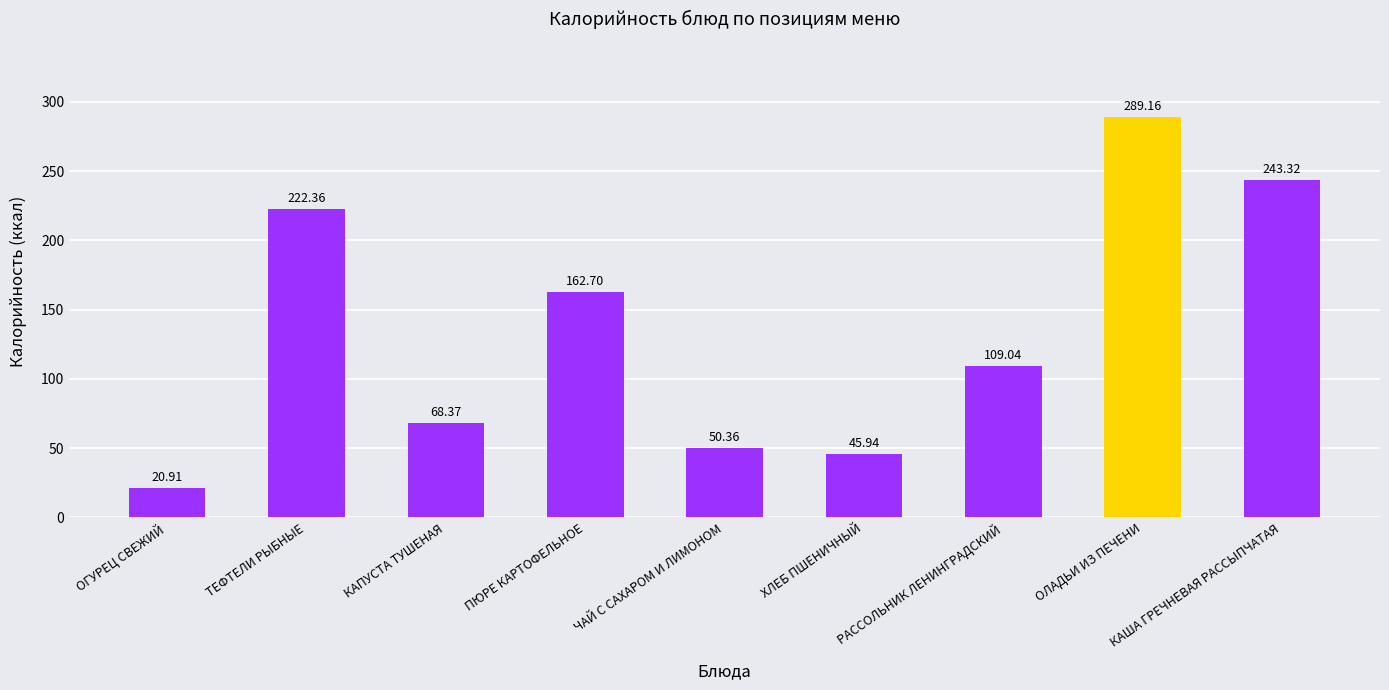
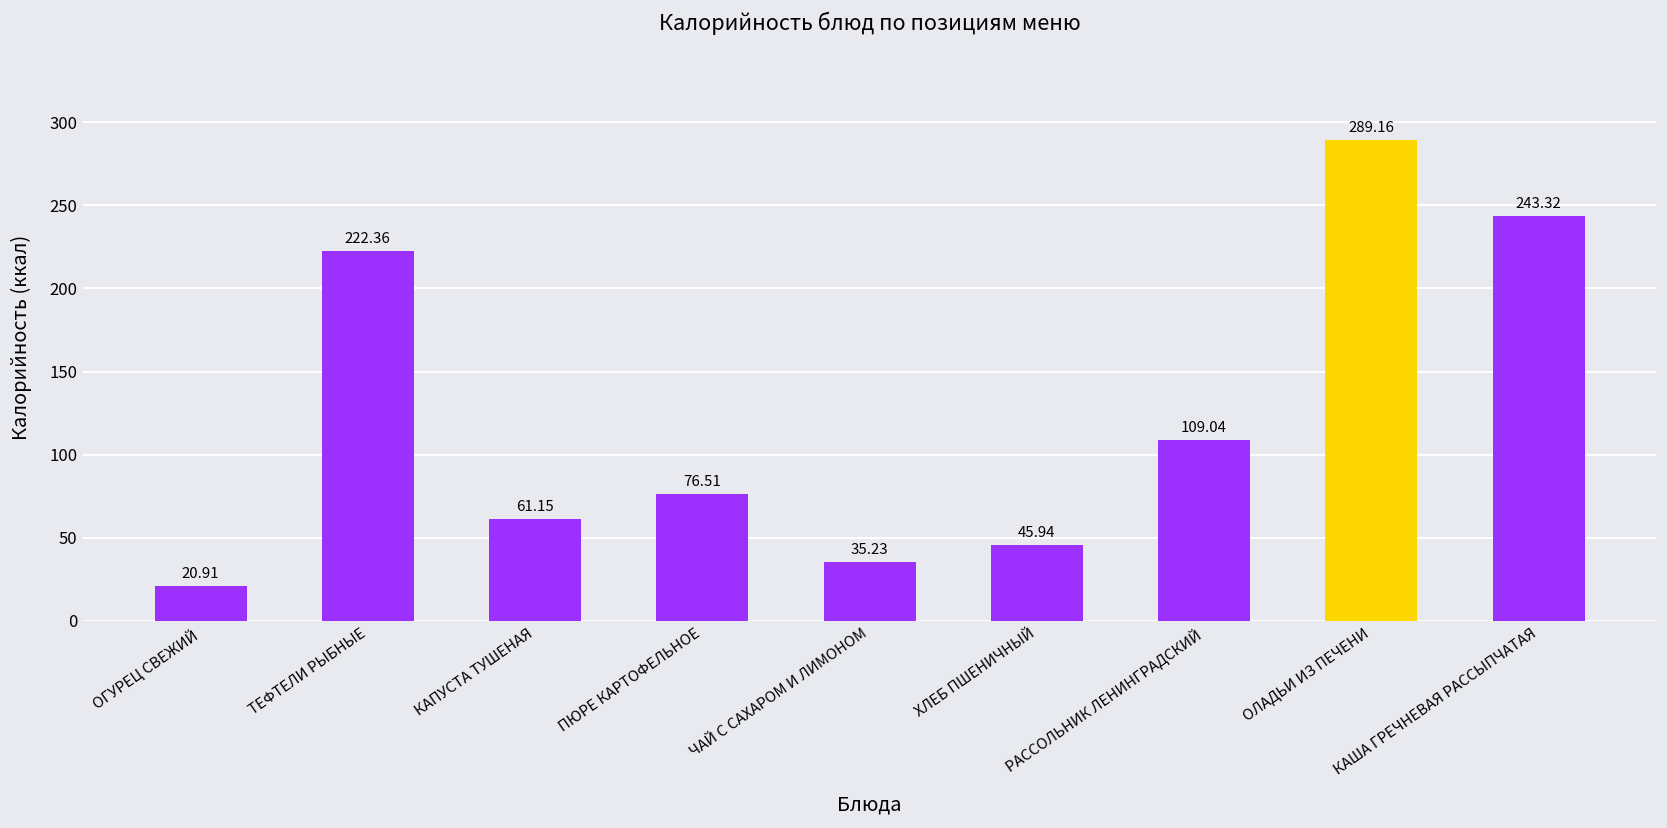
  {
    "ОГУРЕЦ СВЕЖИЙ": 20.91,
    "ТЕФТЕЛИ РЫБНЫЕ": 222.36,
-   "КАПУСТА ТУШЕНАЯ": 68.37,
-   "ПЮРЕ КАРТОФЕЛЬНОЕ": 162.70,
-   "ЧАЙ С САХАРОМ И ЛИМОНОМ": 50.36,
+   "КАПУСТА ТУШЕНАЯ": 61.15,
+   "ПЮРЕ КАРТОФЕЛЬНОЕ": 76.51,
+   "ЧАЙ С САХАРОМ И ЛИМОНОМ": 35.23,
    "ХЛЕБ ПШЕНИЧНЫЙ": 45.94,
    "РАССОЛЬНИК ЛЕНИНГРАДСКИЙ": 109.04,
    "ОЛАДЬИ ИЗ ПЕЧЕНИ": 289.16,
    "КАША ГРЕЧНЕВАЯ РАССЫПЧАТАЯ": 243.32
  }
